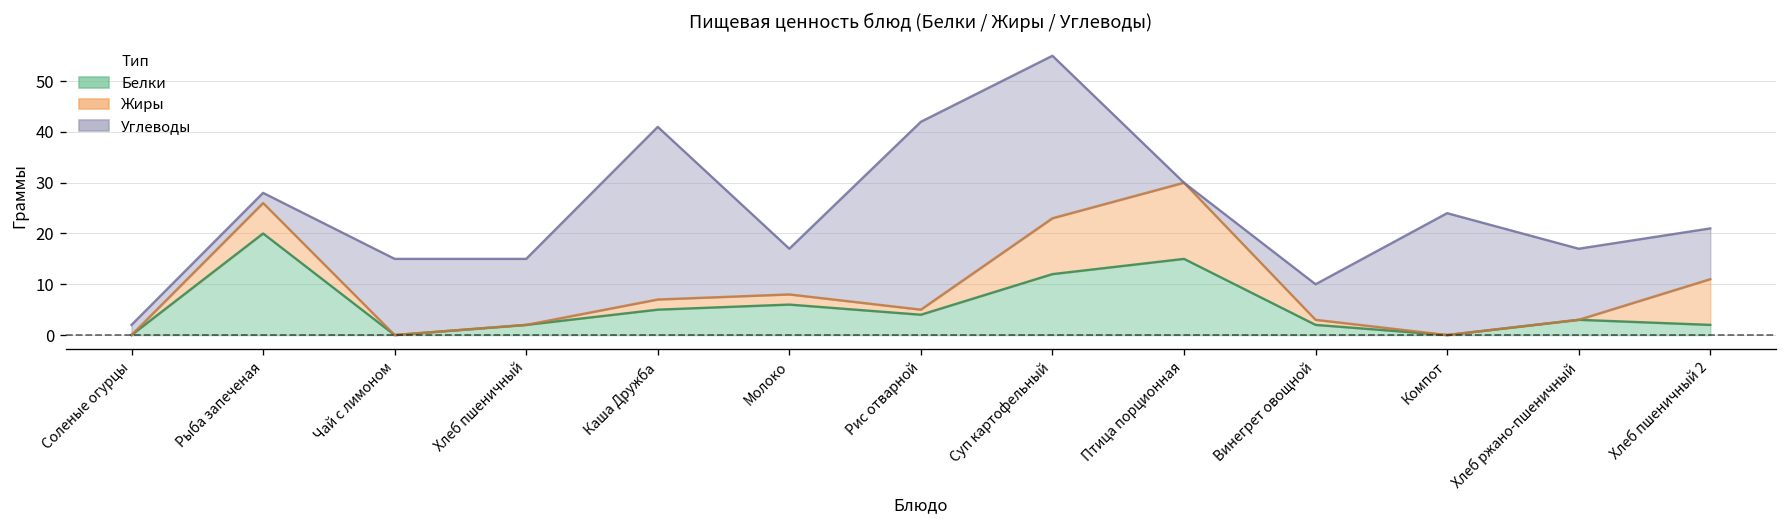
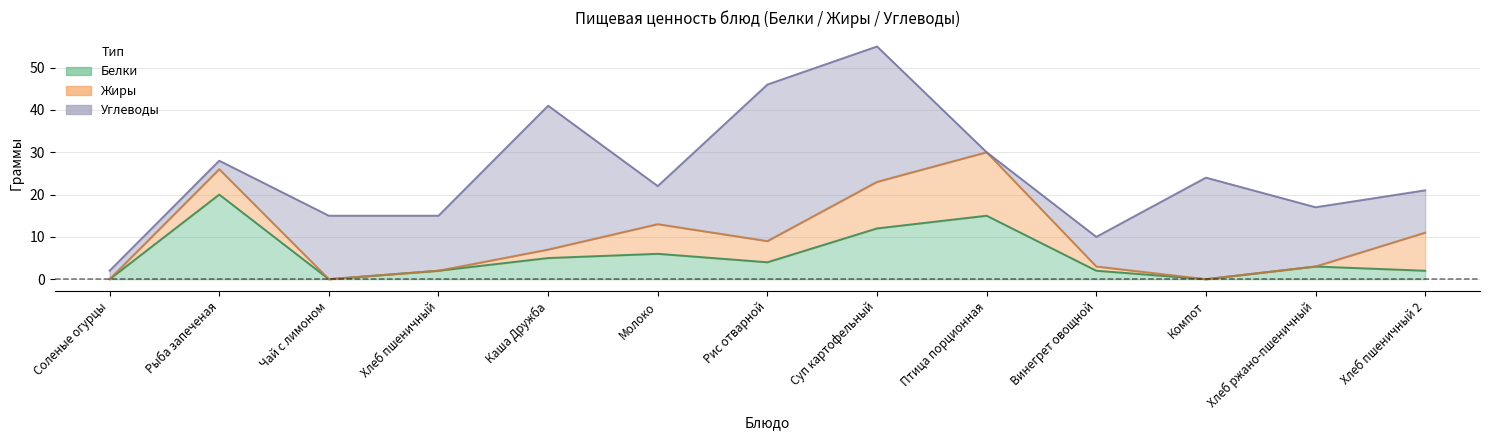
  {
    "Жиры": {
      "Рыба запеченая": 6,
      "Каша Дружба": 2,
-     "Молоко": 2,
-     "Рис отварной": 1,
+     "Молоко": 7,
+     "Рис отварной": 5,
      "Суп картофельный": 11,
      "Винегрет овощной": 1,
      "Хлеб пшеничный 2": 9
    }
  }
